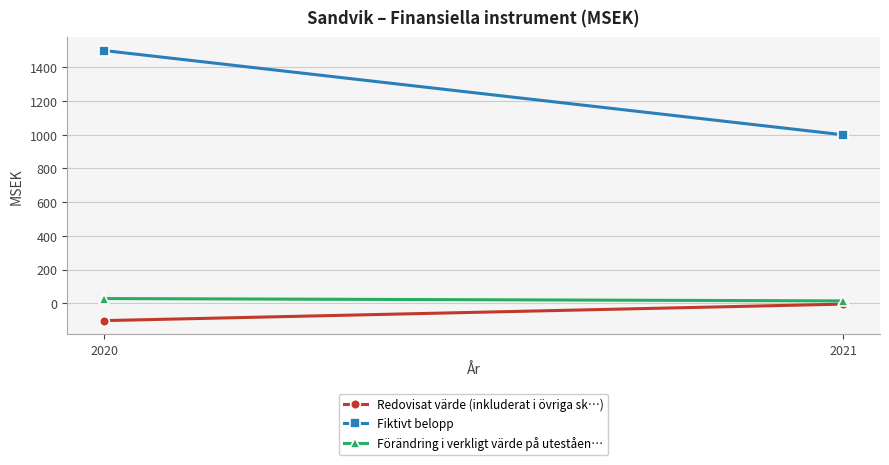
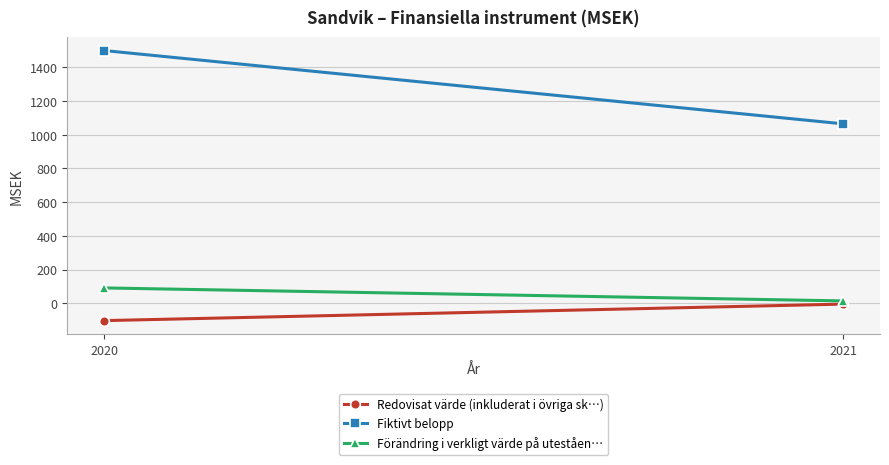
  {
    "Redovisat värde (inkluderat i övriga sk…)": {
      "2020": -100,
      "2021": -10
    },
    "Fiktivt belopp": {
      "2020": 1500,
-     "2021": 1000
+     "2021": 1070
    },
    "Förändring i verkligt värde på uteståen…": {
-     "2020": 30,
+     "2020": 90,
      "2021": 10
    }
  }
